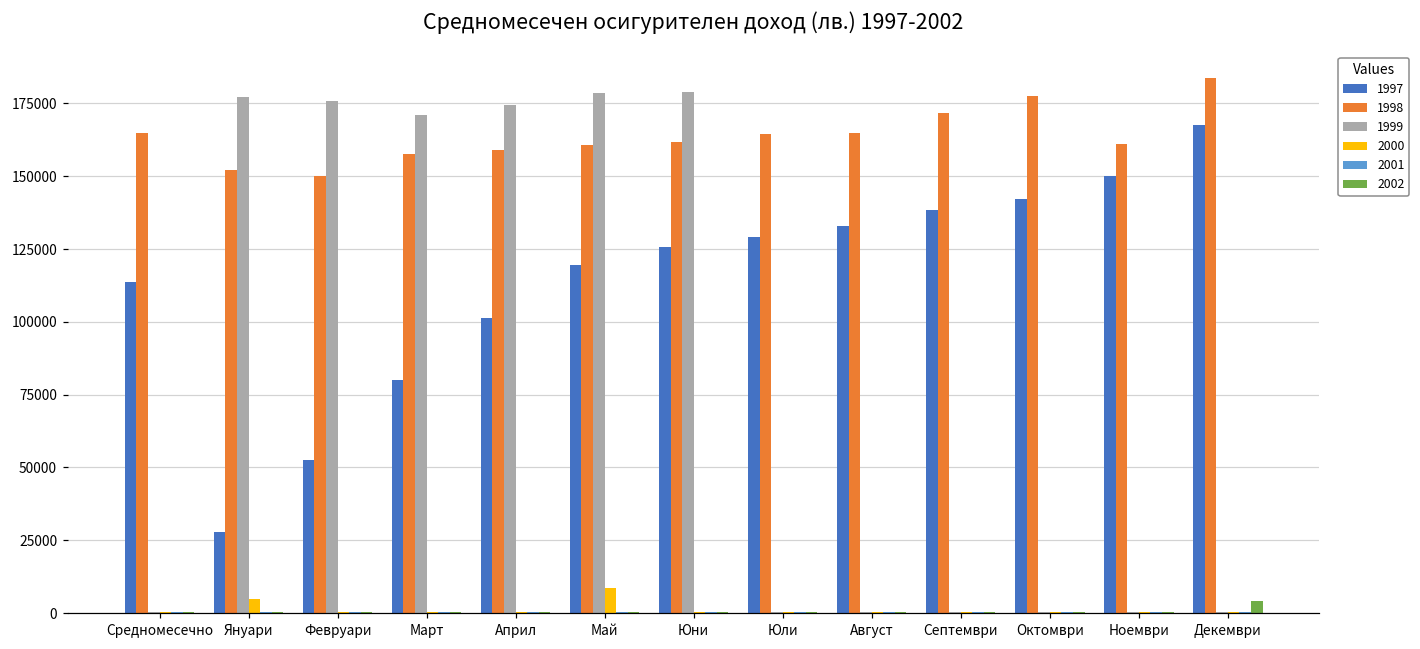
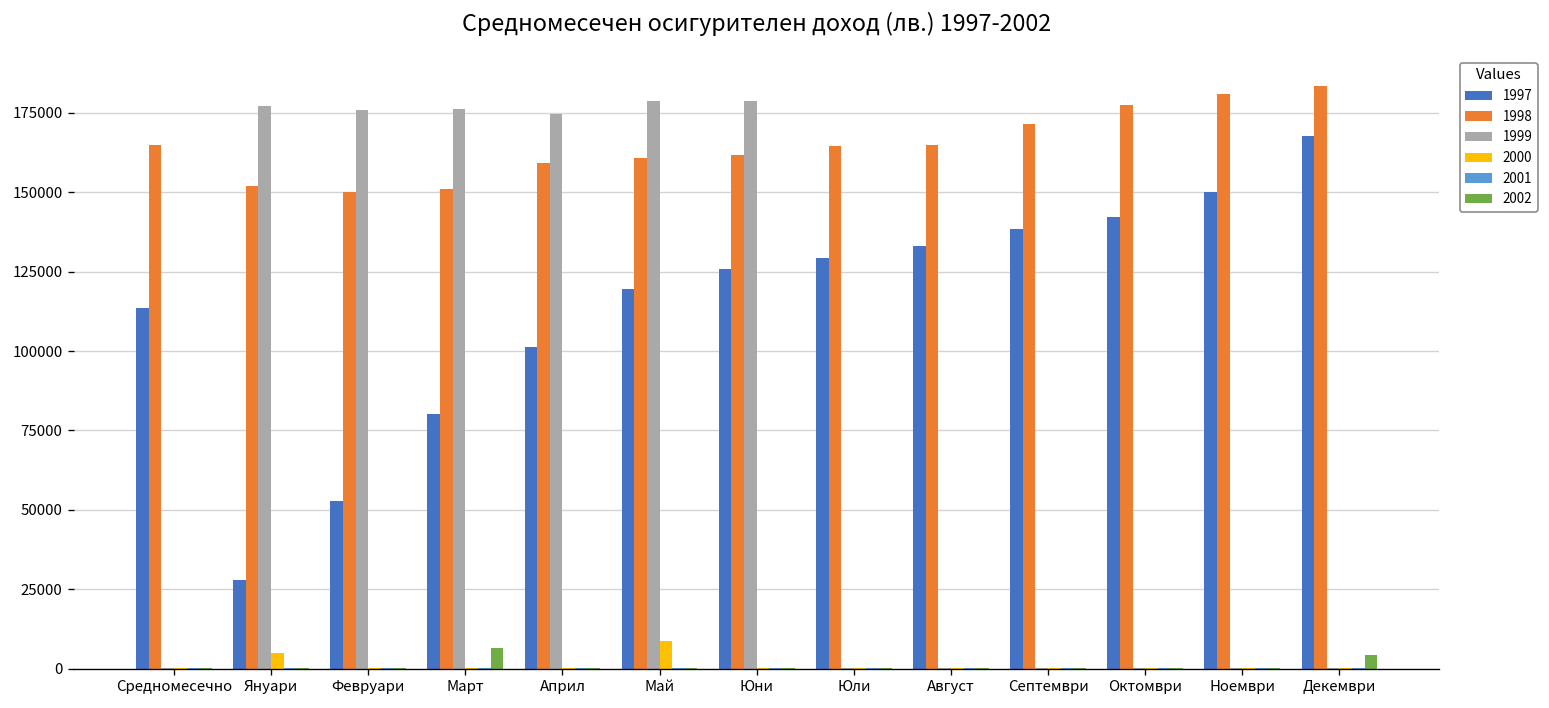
  {
    "1998": {
      "Средномесечно": 165000,
      "Януари": 152000,
      "Февруари": 150000,
-     "Март": 158000,
+     "Март": 151000,
      "Април": 159000,
      "Май": 161000,
      "Юни": 162000,
      "Юли": 165000,
      "Август": 165000,
      "Септември": 172000,
      "Октомври": 177000,
-     "Ноември": 161000,
+     "Ноември": 181000,
      "Декември": 184000
    },
    "1999": {
      "Януари": 177000,
      "Февруари": 176000,
-     "Март": 171000,
+     "Март": 176000,
      "Април": 174000,
      "Май": 179000,
      "Юни": 179000
    },
    "2000": {
      "Януари": 5000,
      "Май": 9000
    },
    "2002": {
-     "Март": 0,
+     "Март": 7000,
      "Декември": 4000
    }
  }
